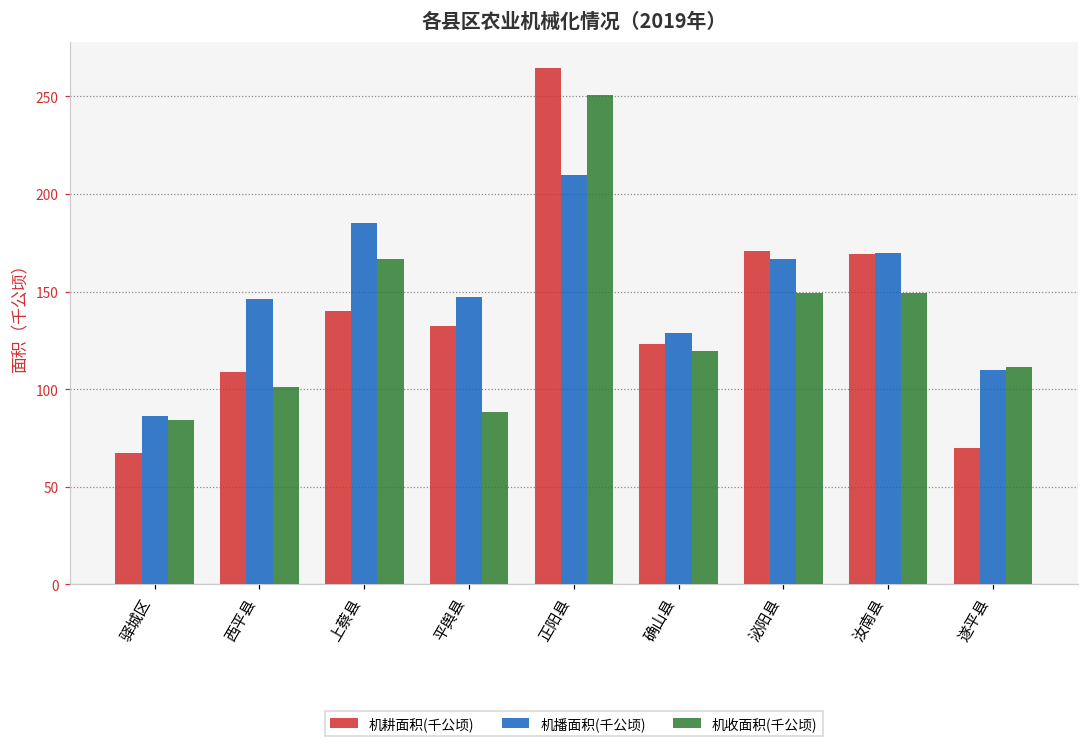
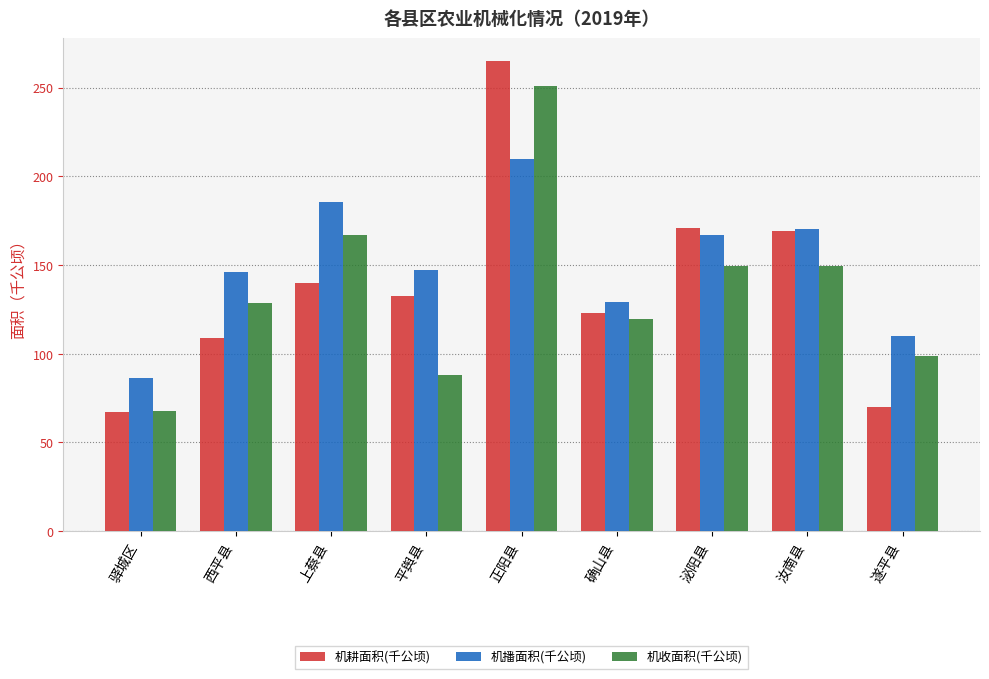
  {
    "机耕面积(千公顷)": {
      "驿城区": 67,
      "西平县": 109,
      "上蔡县": 140,
      "平舆县": 132,
      "正阳县": 265,
      "确山县": 123,
      "泌阳县": 171,
      "汝南县": 169,
      "遂平县": 70
    },
    "机播面积(千公顷)": {
      "驿城区": 86,
      "西平县": 146,
      "上蔡县": 185,
      "平舆县": 147,
      "正阳县": 210,
      "确山县": 129,
      "泌阳县": 167,
      "汝南县": 170,
      "遂平县": 110
    },
    "机收面积(千公顷)": {
-     "驿城区": 84,
-     "西平县": 101,
+     "驿城区": 68,
+     "西平县": 128,
      "上蔡县": 167,
      "平舆县": 88,
      "正阳县": 251,
      "确山县": 119,
      "泌阳县": 149,
      "汝南县": 149,
-     "遂平县": 112
+     "遂平县": 99
    }
  }
